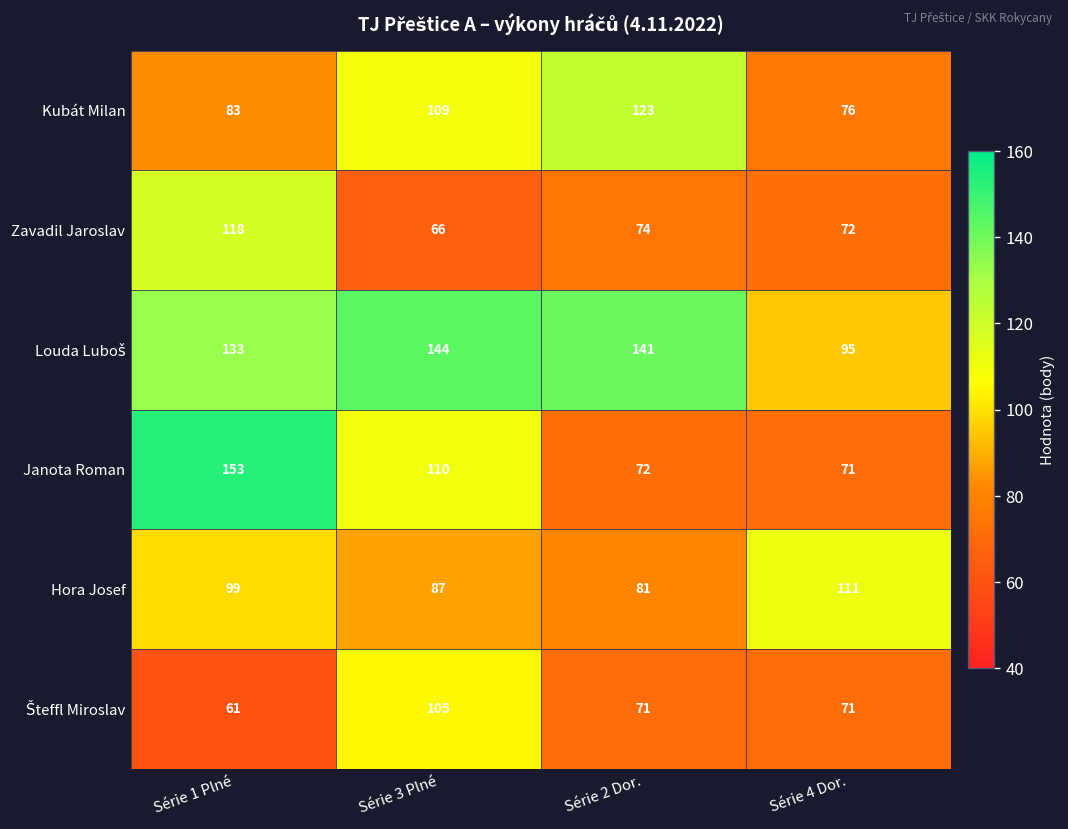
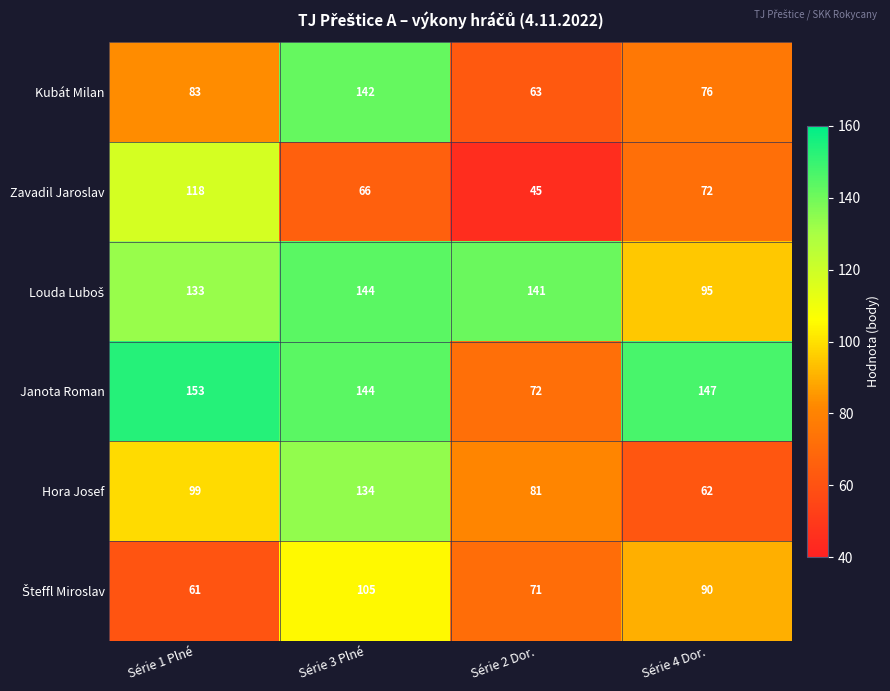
  {
    "Kubát Milan": {
      "Série 1 Plné": 83,
-     "Série 3 Plné": 109,
-     "Série 2 Dor.": 123,
+     "Série 3 Plné": 142,
+     "Série 2 Dor.": 63,
      "Série 4 Dor.": 76
    },
    "Zavadil Jaroslav": {
      "Série 1 Plné": 118,
      "Série 3 Plné": 66,
-     "Série 2 Dor.": 74,
+     "Série 2 Dor.": 45,
      "Série 4 Dor.": 72
    },
    "Louda Luboš": {
      "Série 1 Plné": 133,
      "Série 3 Plné": 144,
      "Série 2 Dor.": 141,
      "Série 4 Dor.": 95
    },
    "Janota Roman": {
      "Série 1 Plné": 153,
-     "Série 3 Plné": 110,
+     "Série 3 Plné": 144,
      "Série 2 Dor.": 72,
-     "Série 4 Dor.": 71
+     "Série 4 Dor.": 147
    },
    "Hora Josef": {
      "Série 1 Plné": 99,
-     "Série 3 Plné": 87,
+     "Série 3 Plné": 134,
      "Série 2 Dor.": 81,
-     "Série 4 Dor.": 111
+     "Série 4 Dor.": 62
    },
    "Šteffl Miroslav": {
      "Série 1 Plné": 61,
      "Série 3 Plné": 105,
      "Série 2 Dor.": 71,
-     "Série 4 Dor.": 71
+     "Série 4 Dor.": 90
    }
  }
